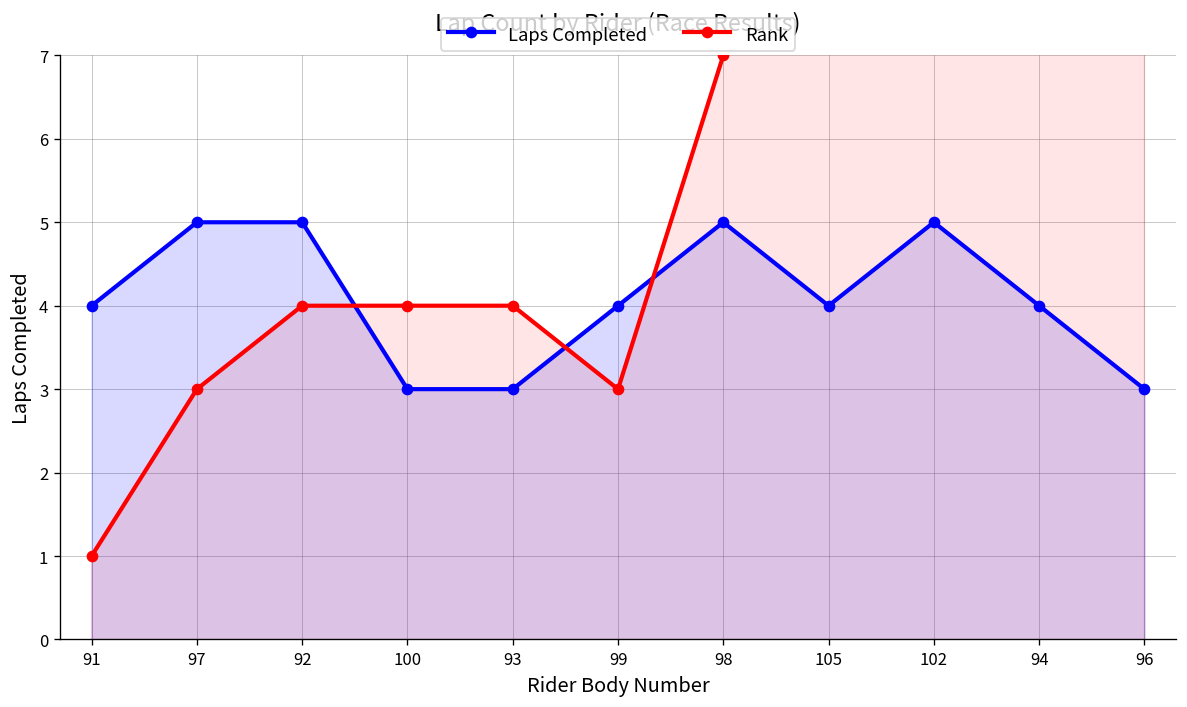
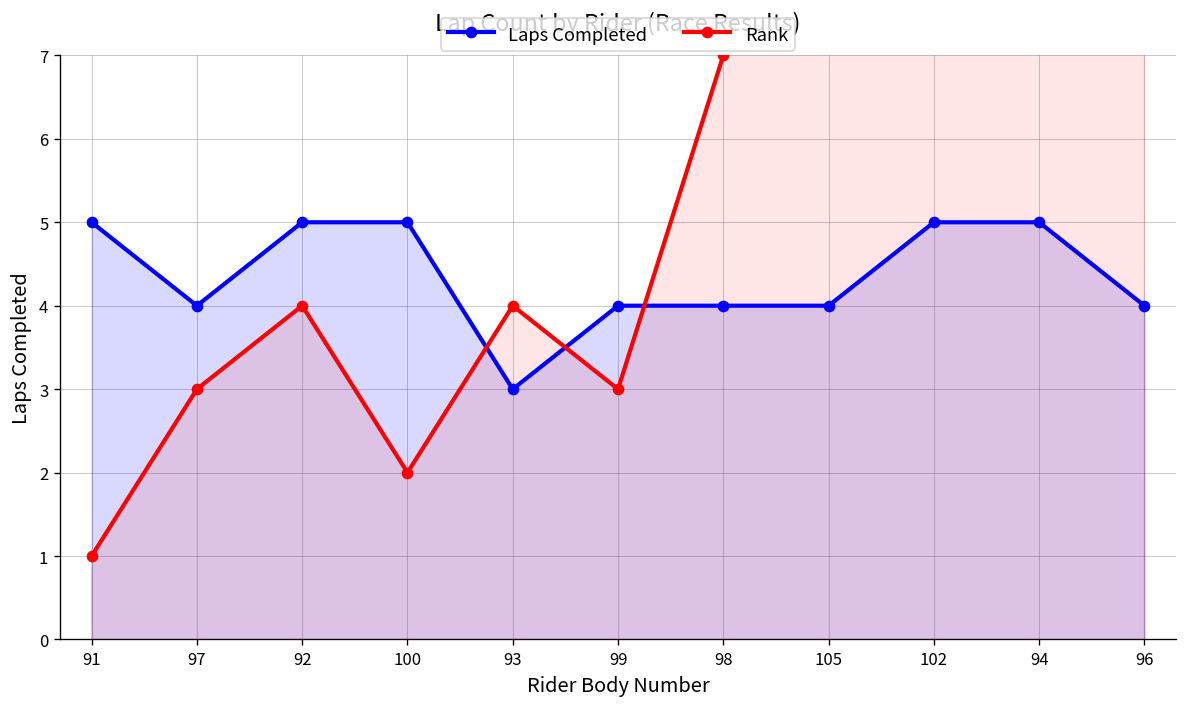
  {
    "Laps Completed": {
-     "91": 4,
-     "97": 5,
+     "91": 5,
+     "97": 4,
      "92": 5,
-     "100": 3,
+     "100": 5,
      "93": 3,
      "99": 4,
-     "98": 5,
+     "98": 4,
      "105": 4,
      "102": 5,
-     "94": 4,
-     "96": 3
+     "94": 5,
+     "96": 4
    },
    "Rank": {
      "91": 1,
      "97": 3,
      "92": 4,
-     "100": 4,
+     "100": 2,
      "93": 4,
      "99": 3,
      "98": 7
    }
  }
